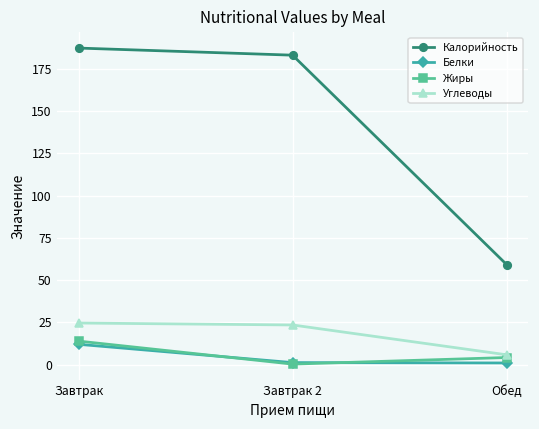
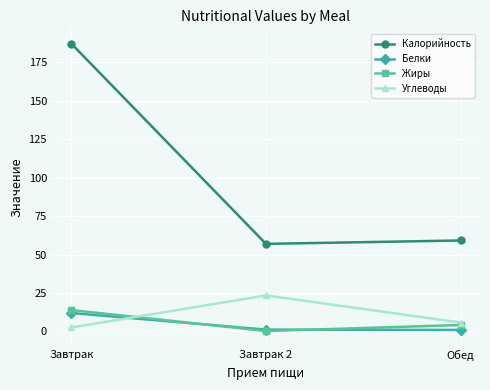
  {
    "Калорийность": {
      "Завтрак": 187,
-     "Завтрак 2": 183,
+     "Завтрак 2": 57,
      "Обед": 59
    },
    "Углеводы": {
-     "Завтрак": 25,
+     "Завтрак": 3,
      "Завтрак 2": 23
    }
  }
